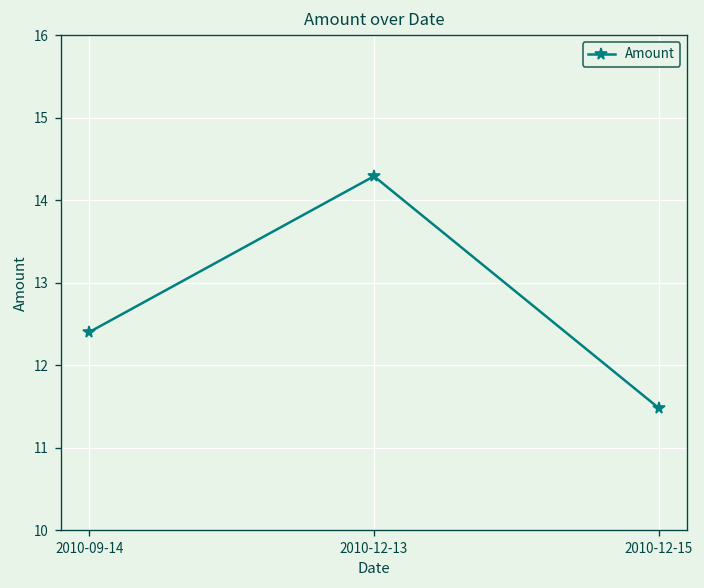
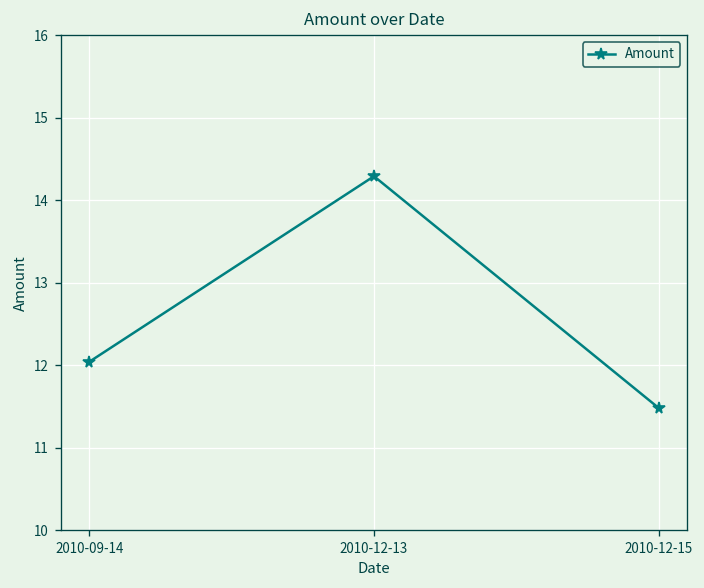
  {
-   "2010-09-14": 12.4,
+   "2010-09-14": 12.0,
    "2010-12-13": 14.3,
    "2010-12-15": 11.5
  }
